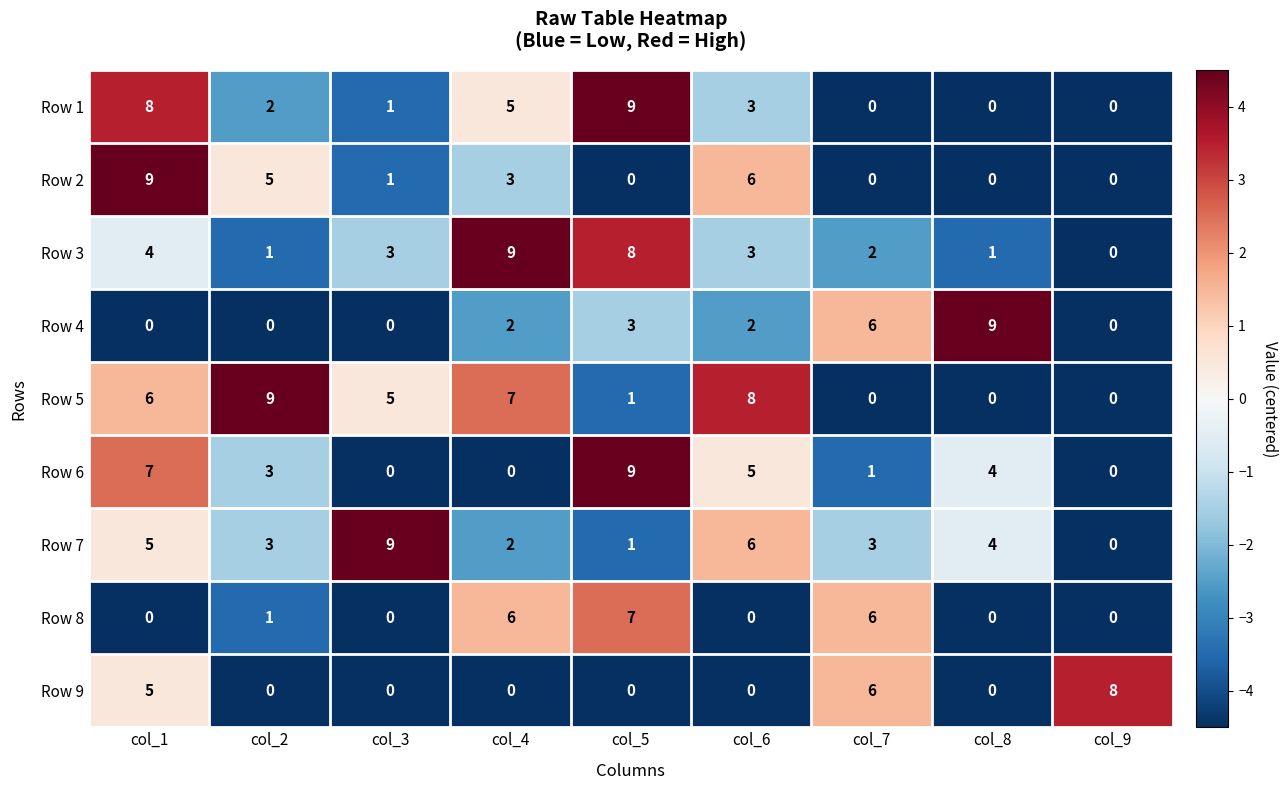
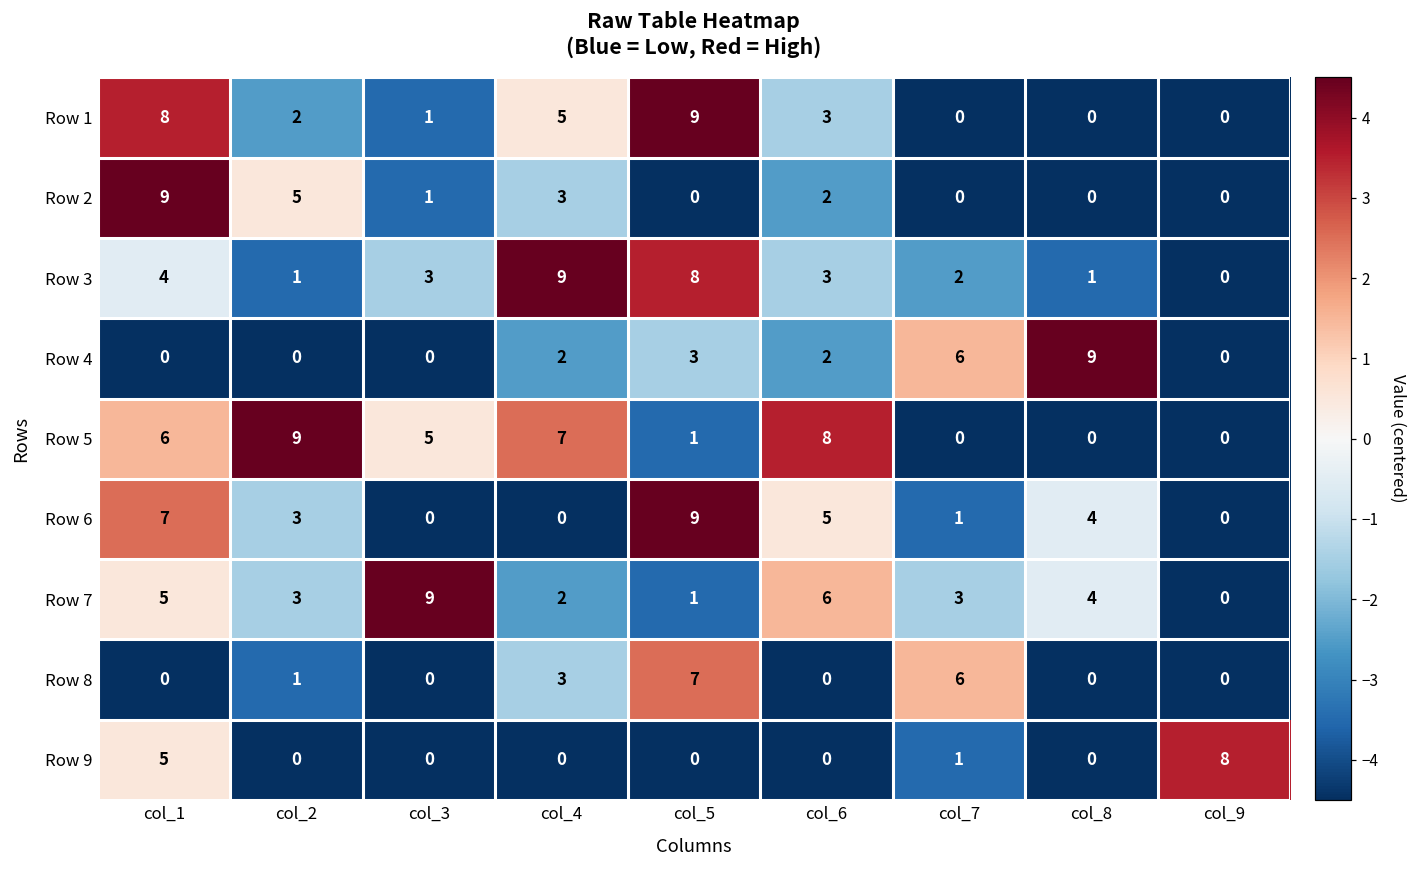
  {
    "Row 1": {
      "col_1": 8,
      "col_2": 2,
      "col_3": 1,
      "col_4": 5,
      "col_5": 9,
      "col_6": 3,
      "col_7": 0,
      "col_8": 0,
      "col_9": 0
    },
    "Row 2": {
      "col_1": 9,
      "col_2": 5,
      "col_3": 1,
      "col_4": 3,
      "col_5": 0,
-     "col_6": 6,
+     "col_6": 2,
      "col_7": 0,
      "col_8": 0,
      "col_9": 0
    },
    "Row 3": {
      "col_1": 4,
      "col_2": 1,
      "col_3": 3,
      "col_4": 9,
      "col_5": 8,
      "col_6": 3,
      "col_7": 2,
      "col_8": 1,
      "col_9": 0
    },
    "Row 4": {
      "col_1": 0,
      "col_2": 0,
      "col_3": 0,
      "col_4": 2,
      "col_5": 3,
      "col_6": 2,
      "col_7": 6,
      "col_8": 9,
      "col_9": 0
    },
    "Row 5": {
      "col_1": 6,
      "col_2": 9,
      "col_3": 5,
      "col_4": 7,
      "col_5": 1,
      "col_6": 8,
      "col_7": 0,
      "col_8": 0,
      "col_9": 0
    },
    "Row 6": {
      "col_1": 7,
      "col_2": 3,
      "col_3": 0,
      "col_4": 0,
      "col_5": 9,
      "col_6": 5,
      "col_7": 1,
      "col_8": 4,
      "col_9": 0
    },
    "Row 7": {
      "col_1": 5,
      "col_2": 3,
      "col_3": 9,
      "col_4": 2,
      "col_5": 1,
      "col_6": 6,
      "col_7": 3,
      "col_8": 4,
      "col_9": 0
    },
    "Row 8": {
      "col_1": 0,
      "col_2": 1,
      "col_3": 0,
-     "col_4": 6,
+     "col_4": 3,
      "col_5": 7,
      "col_6": 0,
      "col_7": 6,
      "col_8": 0,
      "col_9": 0
    },
    "Row 9": {
      "col_1": 5,
      "col_2": 0,
      "col_3": 0,
      "col_4": 0,
      "col_5": 0,
      "col_6": 0,
-     "col_7": 6,
+     "col_7": 1,
      "col_8": 0,
      "col_9": 8
    }
  }
